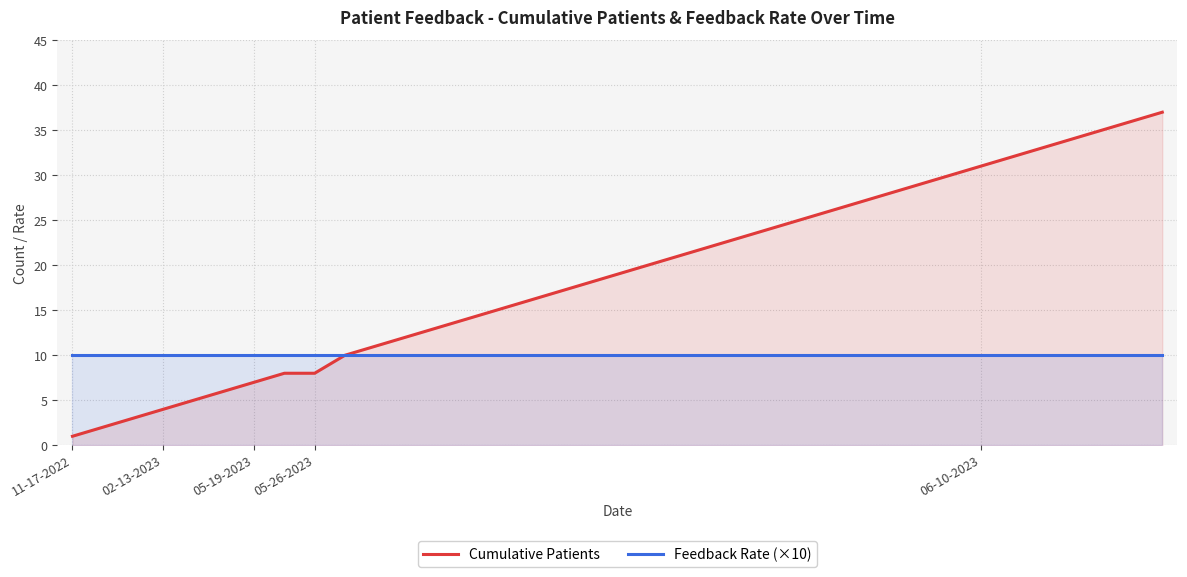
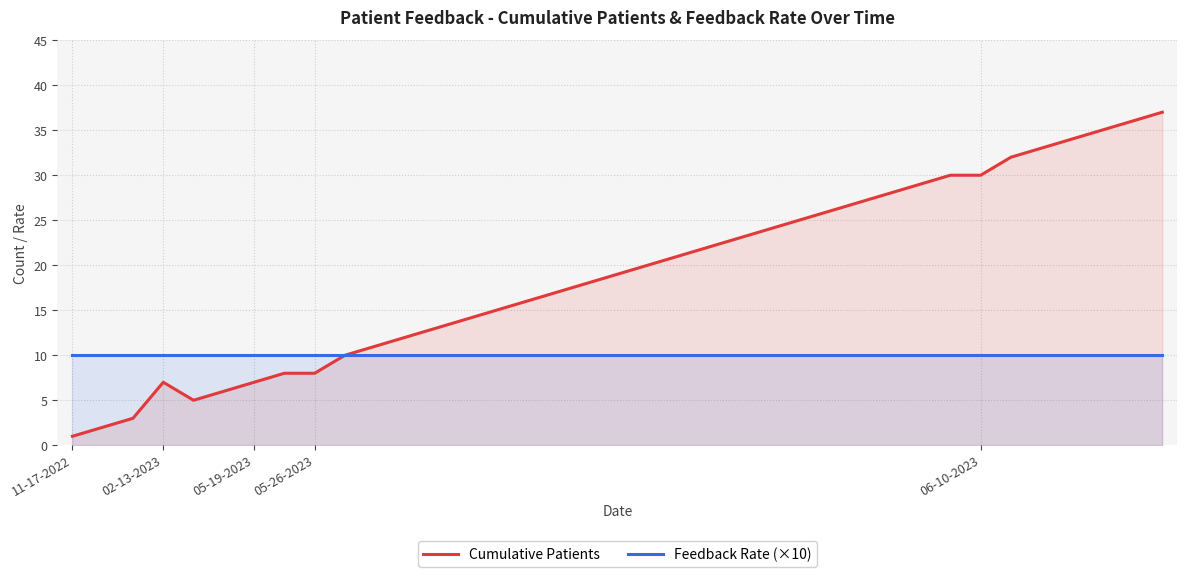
  {
    "Cumulative Patients": {
      "11-17-2022": 1,
-     "02-13-2023": 4,
+     "02-13-2023": 7,
      "05-19-2023": 7,
      "05-26-2023": 8,
-     "06-10-2023": 31
+     "06-10-2023": 30
    },
    "Feedback Rate (×10)": {
      "11-17-2022": 10,
      "02-13-2023": 10,
      "05-19-2023": 10,
      "05-26-2023": 10,
      "06-10-2023": 10
    }
  }
